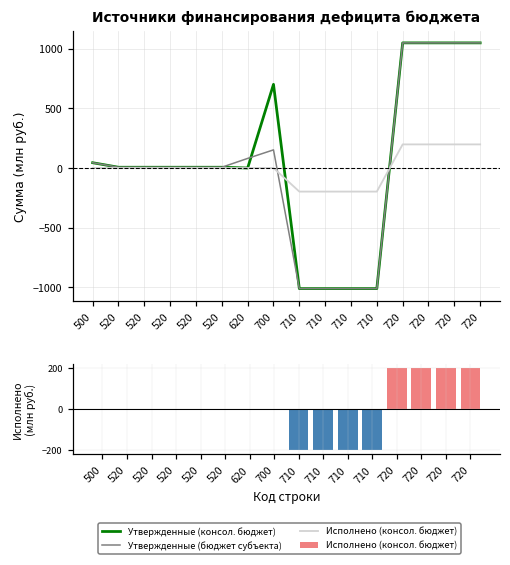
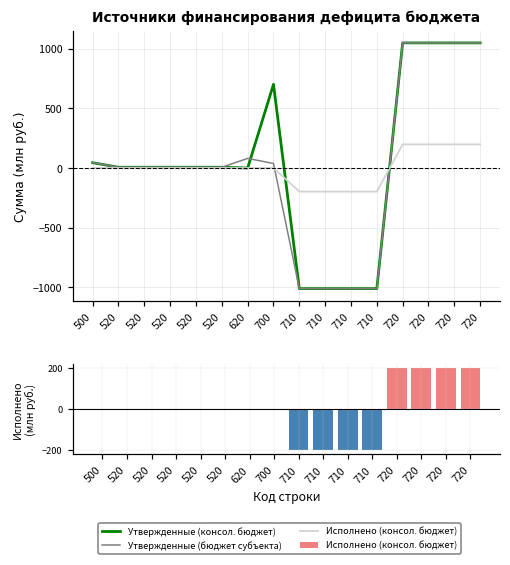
  {
    "Источники финансирования дефицита бюджета": {
      "Утвержденные (консол. бюджет)": {
        "700": 700
      },
      "Утвержденные (бюджет субъекта)": {
        "620": 80,
-       "700": 150
+       "700": 40
      }
    }
  }
